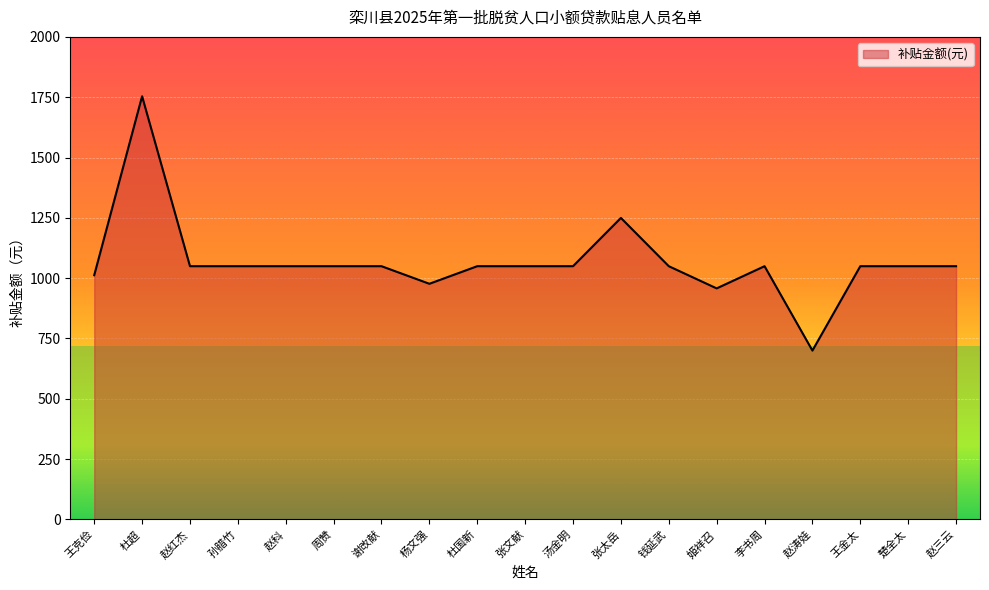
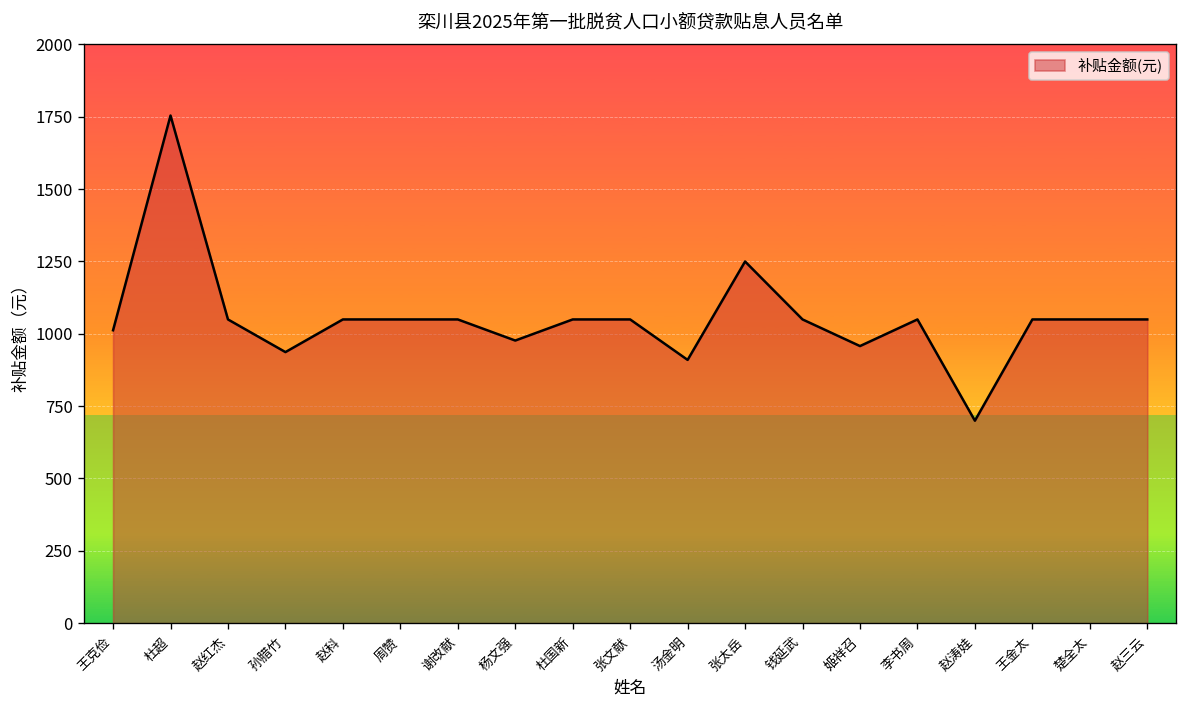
  {
    "王克俭": 1010,
    "杜超": 1750,
    "赵红杰": 1050,
-   "孙腊竹": 1050,
+   "孙腊竹": 940,
    "赵科": 1050,
    "周赞": 1050,
    "谢改献": 1050,
    "杨文强": 980,
    "杜国新": 1050,
    "张文献": 1050,
-   "汤金明": 1050,
+   "汤金明": 910,
    "张太岳": 1250,
    "钱延武": 1050,
    "姬祥召": 960,
    "李书周": 1050,
    "赵涛娃": 700,
    "王金太": 1050,
    "楚全太": 1050,
    "赵三云": 1050
  }
